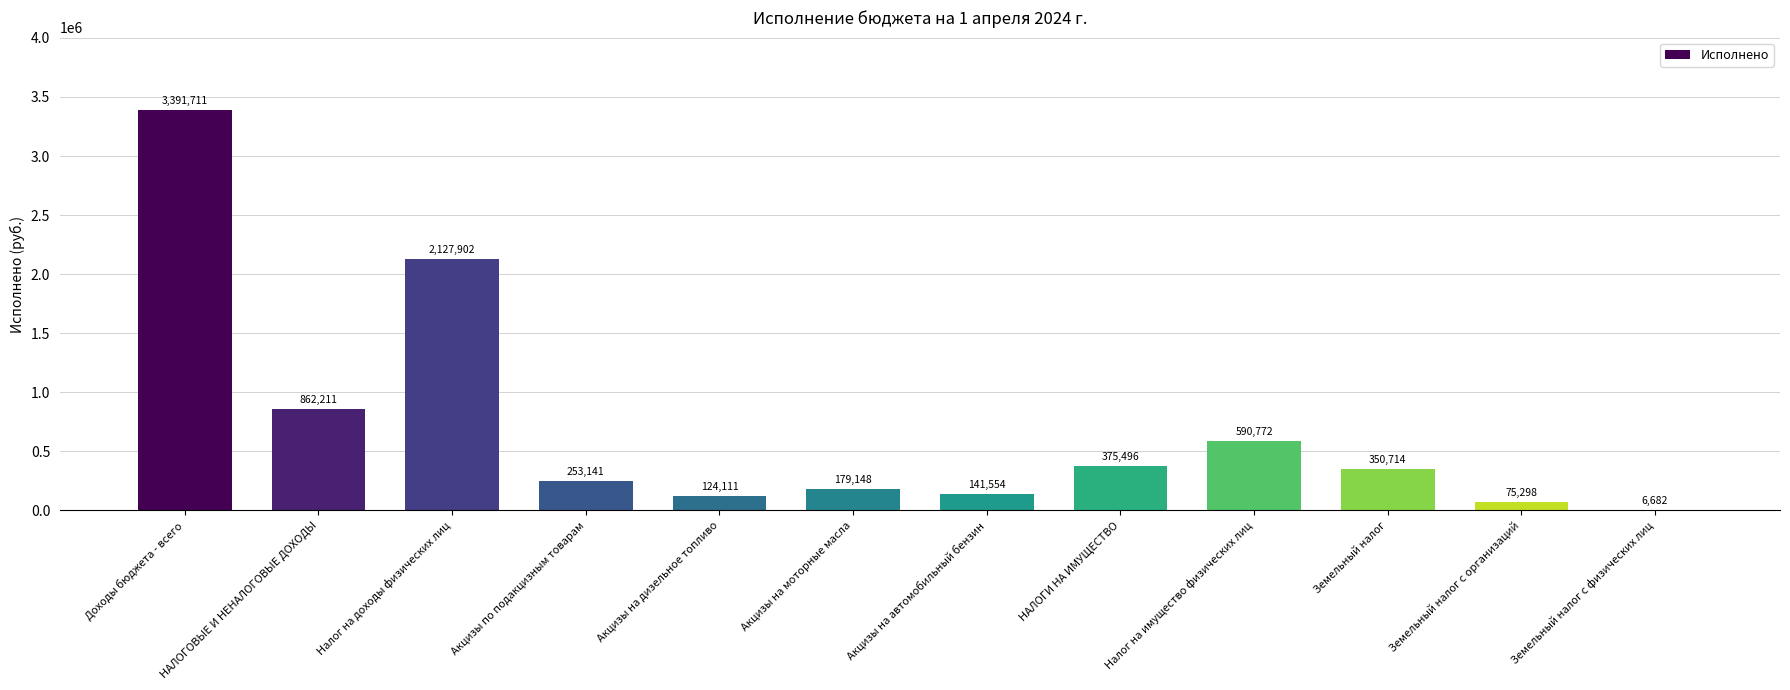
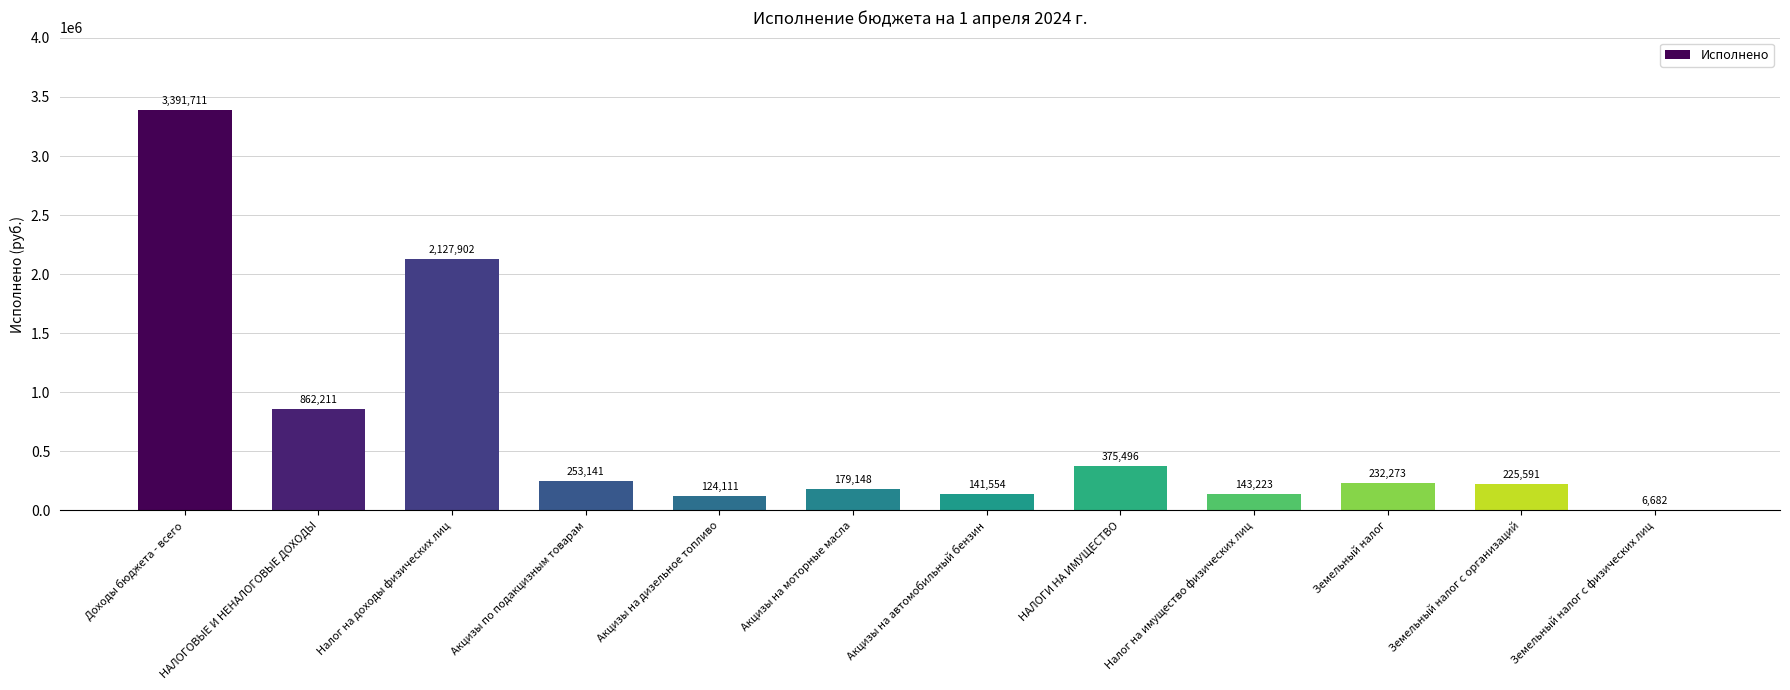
  {
    "Доходы бюджета - всего": "3,391,711",
    "НАЛОГОВЫЕ И НЕНАЛОГОВЫЕ ДОХОДЫ": "862,211",
    "Налог на доходы физических лиц": "2,127,902",
    "Акцизы по подакцизным товарам": "253,141",
    "Акцизы на дизельное топливо": "124,111",
    "Акцизы на моторные масла": "179,148",
    "Акцизы на автомобильный бензин": "141,554",
    "НАЛОГИ НА ИМУЩЕСТВО": "375,496",
-   "Налог на имущество физических лиц": "590,772",
-   "Земельный налог": "350,714",
-   "Земельный налог с организаций": "75,298",
+   "Налог на имущество физических лиц": "143,223",
+   "Земельный налог": "232,273",
+   "Земельный налог с организаций": "225,591",
    "Земельный налог с физических лиц": "6,682"
  }
